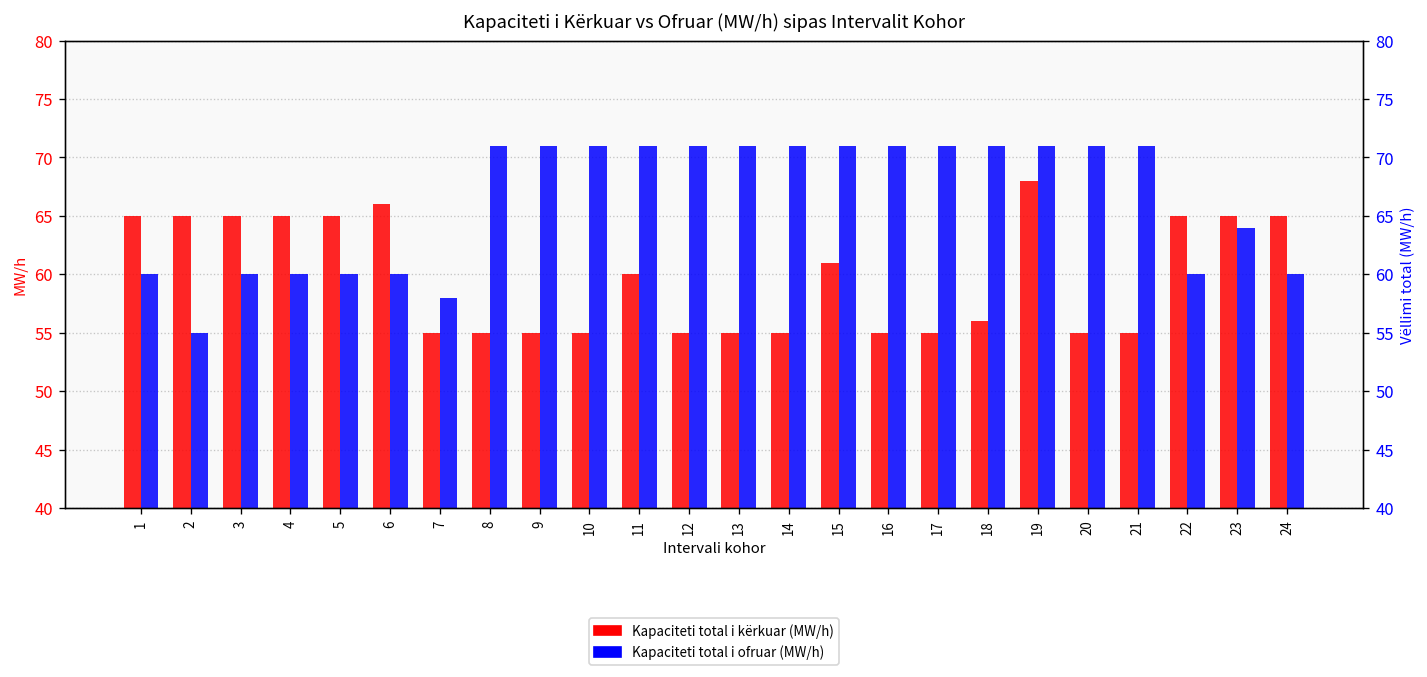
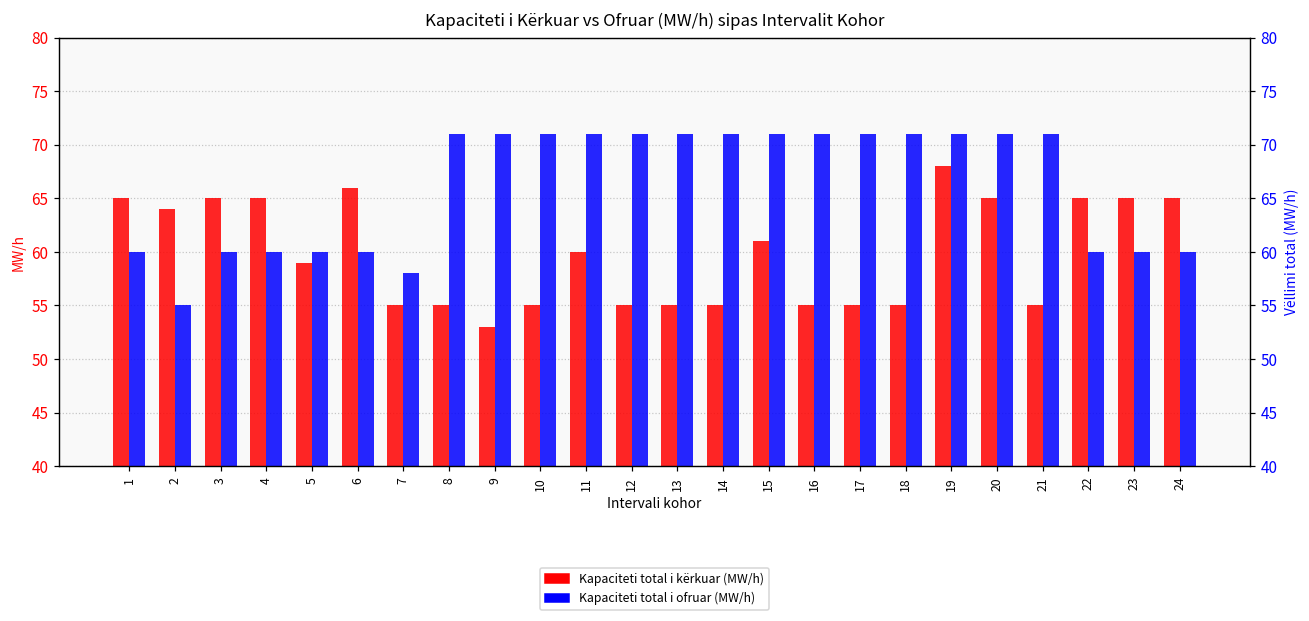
  {
    "Kapaciteti total i kërkuar (MW/h)": {
      "1": 65,
-     "2": 65,
+     "2": 64,
      "3": 65,
      "4": 65,
-     "5": 65,
+     "5": 59,
      "6": 66,
      "7": 55,
      "8": 55,
-     "9": 55,
+     "9": 53,
      "10": 55,
      "11": 60,
      "12": 55,
      "13": 55,
      "14": 55,
      "15": 61,
      "16": 55,
      "17": 55,
-     "18": 56,
+     "18": 55,
      "19": 68,
-     "20": 55,
+     "20": 65,
      "21": 55,
      "22": 65,
      "23": 65,
      "24": 65
    },
    "Kapaciteti total i ofruar (MW/h)": {
      "1": 60,
      "2": 55,
      "3": 60,
      "4": 60,
      "5": 60,
      "6": 60,
      "7": 58,
      "8": 71,
      "9": 71,
      "10": 71,
      "11": 71,
      "12": 71,
      "13": 71,
      "14": 71,
      "15": 71,
      "16": 71,
      "17": 71,
      "18": 71,
      "19": 71,
      "20": 71,
      "21": 71,
      "22": 60,
-     "23": 64,
+     "23": 60,
      "24": 60
    }
  }
